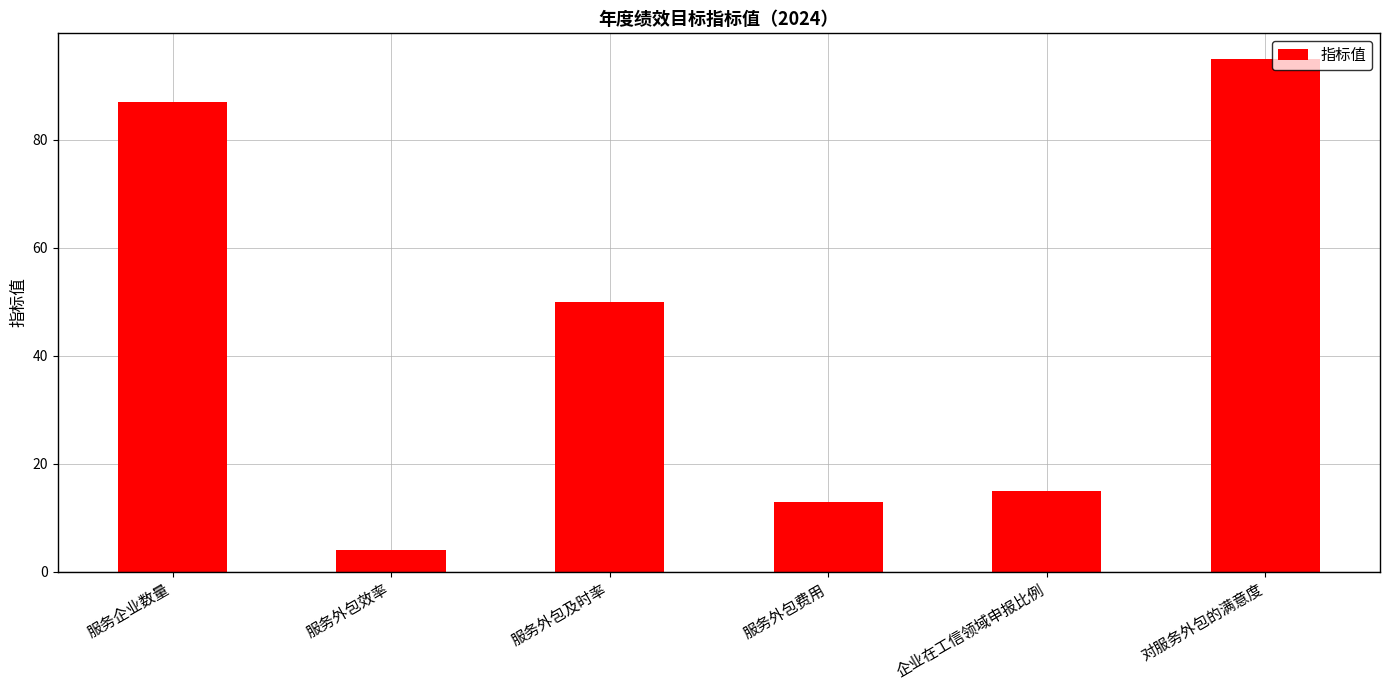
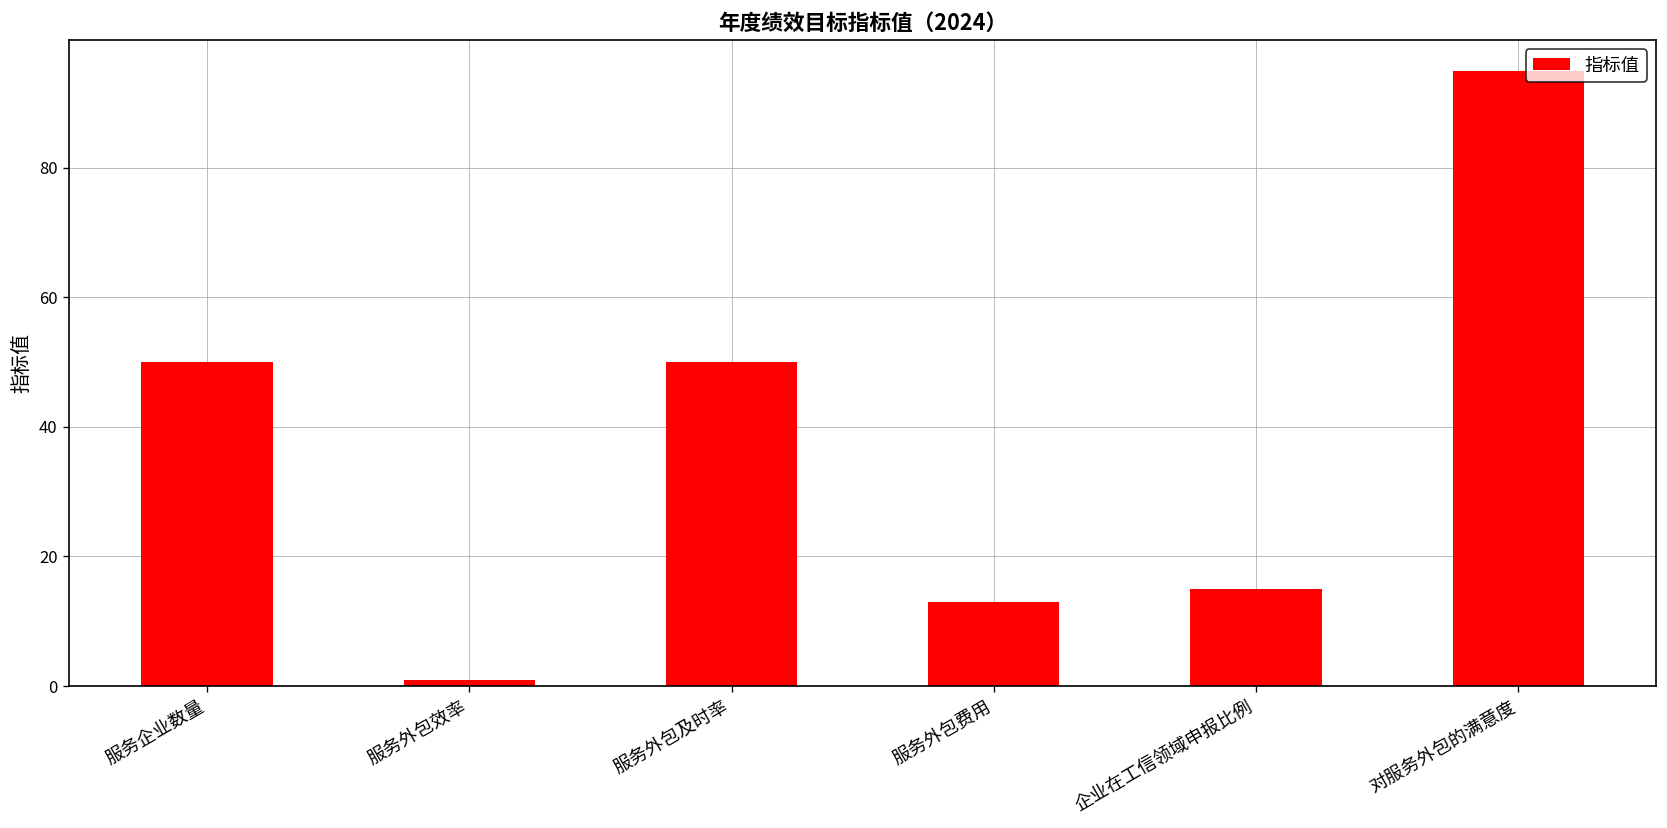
  {
-   "服务企业数量": 87,
-   "服务外包效率": 4,
+   "服务企业数量": 50,
+   "服务外包效率": 1,
    "服务外包及时率": 50,
    "服务外包费用": 13,
    "企业在工信领域申报比例": 15,
    "对服务外包的满意度": 95
  }
